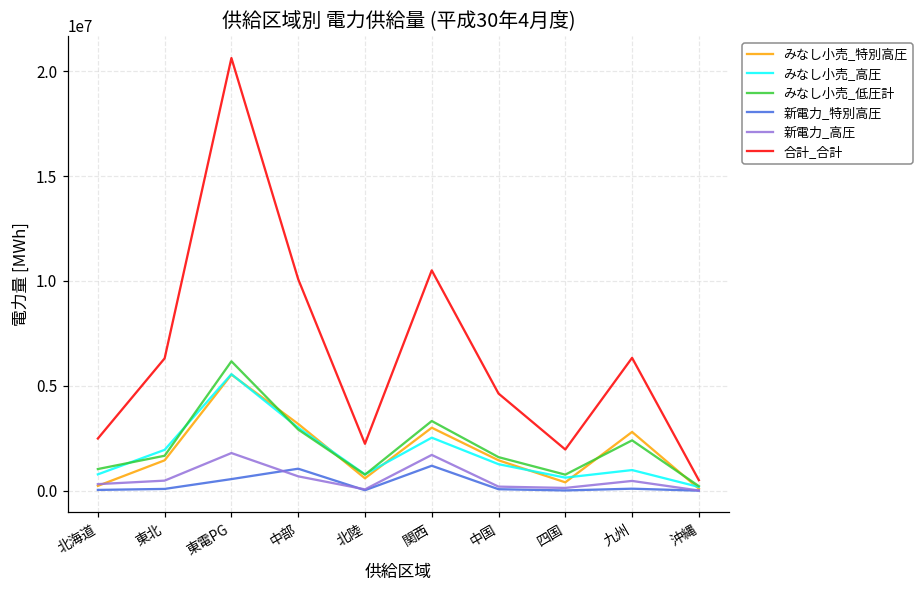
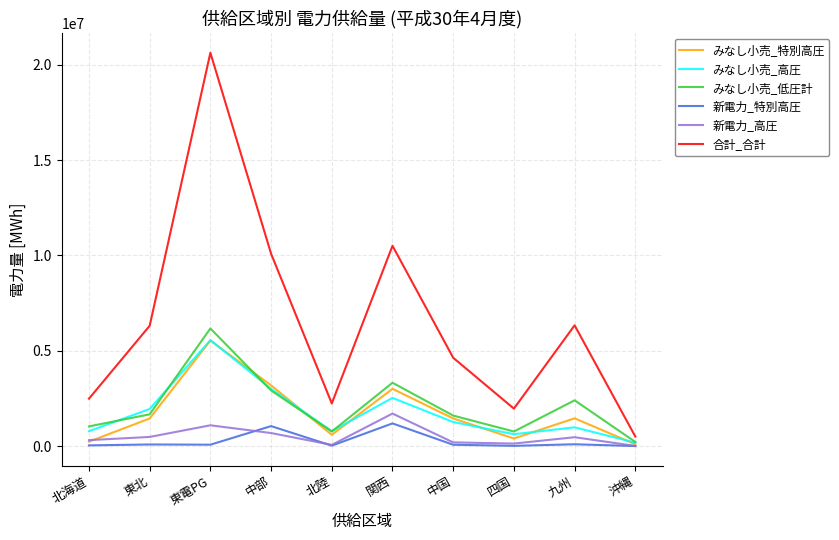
  {
    "みなし小売_特別高圧": {
      "東北": 1400000,
      "中部": 3200000,
      "北陸": 600000,
      "関西": 3000000,
      "中国": 1400000,
      "四国": 400000,
-     "九州": 2800000
+     "九州": 1500000
    },
    "みなし小売_高圧": {
      "北海道": 800000,
      "東北": 1900000,
      "関西": 2500000,
      "中国": 1300000,
      "四国": 600000,
      "九州": 1000000
    },
    "みなし小売_低圧計": {
      "北海道": 1000000,
      "東北": 1700000,
      "東電PG": 6200000,
      "関西": 3300000,
      "中国": 1600000,
      "四国": 800000,
      "九州": 2400000
    },
    "新電力_特別高圧": {
      "北海道": 0,
      "東北": 100000,
-     "東電PG": 600000,
+     "東電PG": 100000,
      "中部": 1000000,
      "関西": 1200000,
      "九州": 100000
    },
    "新電力_高圧": {
      "東北": 500000,
-     "東電PG": 1800000,
+     "東電PG": 1100000,
      "中部": 700000,
      "関西": 1700000,
      "九州": 500000
    },
    "合計_合計": {
      "北海道": 2500000,
      "東北": 6300000,
      "東電PG": 20600000,
      "中部": 10100000,
      "北陸": 2200000,
      "関西": 10500000,
      "中国": 4600000,
      "四国": 2000000,
      "九州": 6300000,
      "沖縄": 500000
    }
  }
